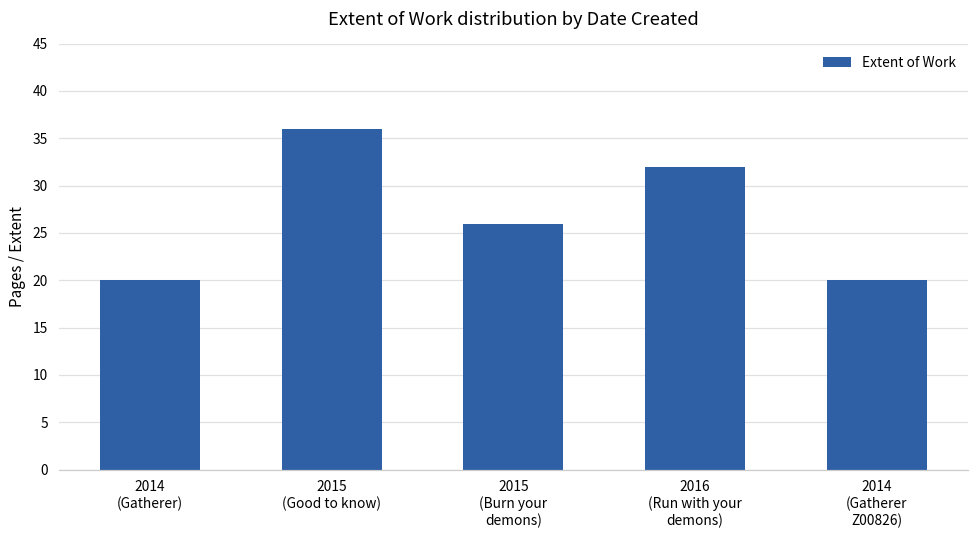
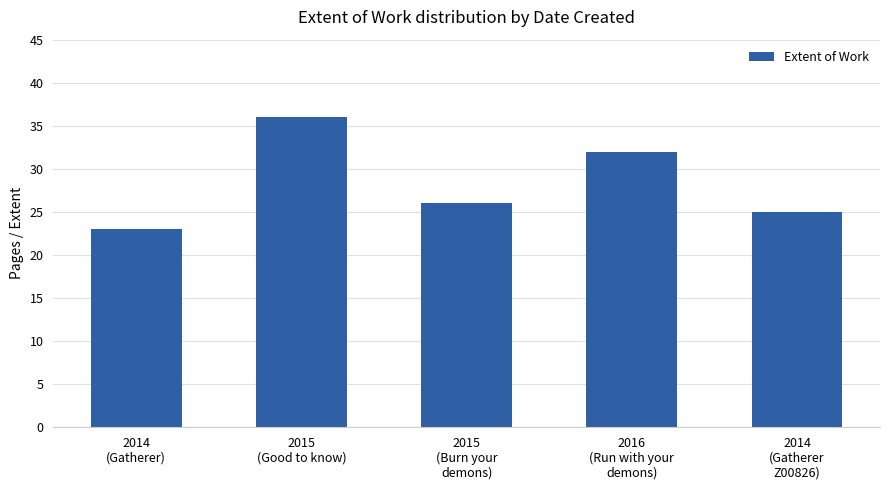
  {
-   "2014 (Gatherer)": 20,
+   "2014 (Gatherer)": 23,
    "2015 (Good to know)": 36,
    "2015 (Burn your demons)": 26,
    "2016 (Run with your demons)": 32,
-   "2014 (Gatherer Z00826)": 20
+   "2014 (Gatherer Z00826)": 25
  }
